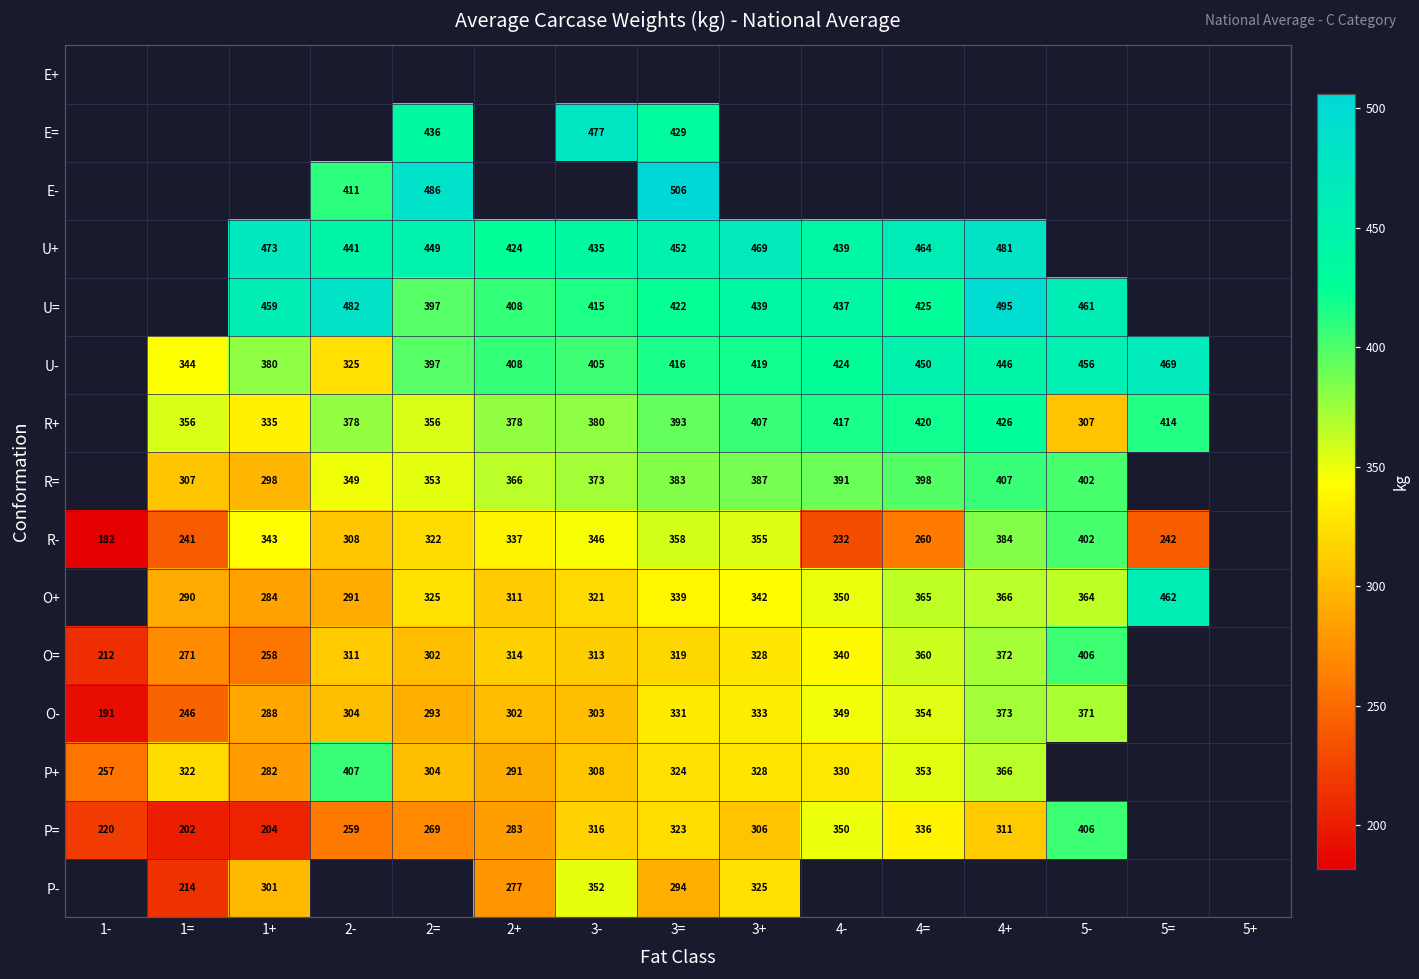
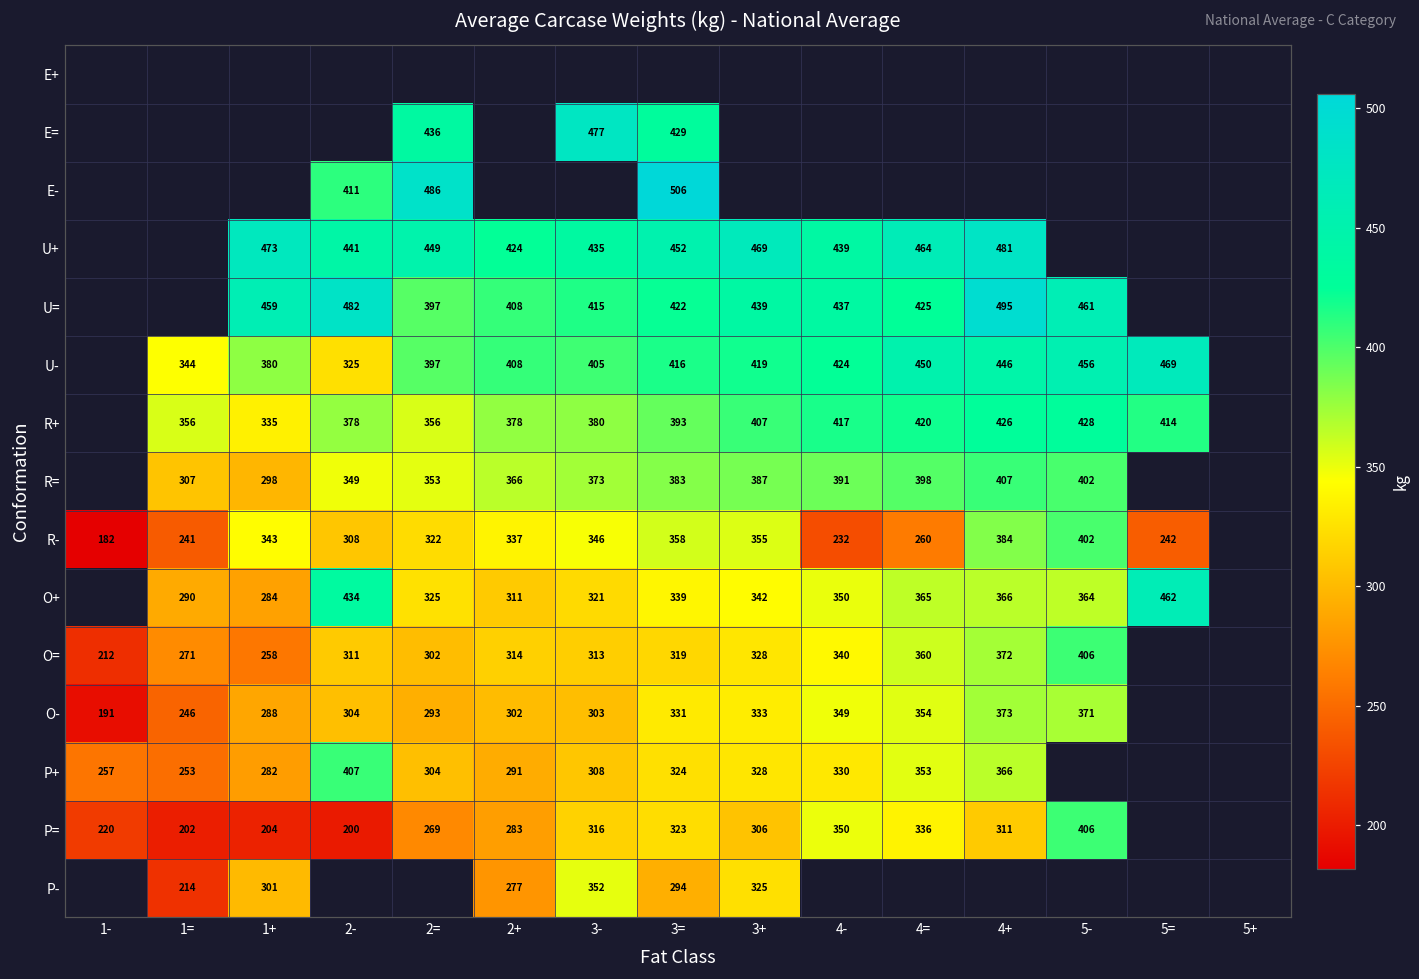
  {
    "E=": {
      "2=": 436,
      "3-": 477,
      "3=": 429
    },
    "E-": {
      "2-": 411,
      "2=": 486,
      "3=": 506
    },
    "U+": {
      "1+": 473,
      "2-": 441,
      "2=": 449,
      "2+": 424,
      "3-": 435,
      "3=": 452,
      "3+": 469,
      "4-": 439,
      "4=": 464,
      "4+": 481
    },
    "U=": {
      "1+": 459,
      "2-": 482,
      "2=": 397,
      "2+": 408,
      "3-": 415,
      "3=": 422,
      "3+": 439,
      "4-": 437,
      "4=": 425,
      "4+": 495,
      "5-": 461
    },
    "U-": {
      "1=": 344,
      "1+": 380,
      "2-": 325,
      "2=": 397,
      "2+": 408,
      "3-": 405,
      "3=": 416,
      "3+": 419,
      "4-": 424,
      "4=": 450,
      "4+": 446,
      "5-": 456,
      "5=": 469
    },
    "R+": {
      "1=": 356,
      "1+": 335,
      "2-": 378,
      "2=": 356,
      "2+": 378,
      "3-": 380,
      "3=": 393,
      "3+": 407,
      "4-": 417,
      "4=": 420,
      "4+": 426,
-     "5-": 307,
+     "5-": 428,
      "5=": 414
    },
    "R=": {
      "1=": 307,
      "1+": 298,
      "2-": 349,
      "2=": 353,
      "2+": 366,
      "3-": 373,
      "3=": 383,
      "3+": 387,
      "4-": 391,
      "4=": 398,
      "4+": 407,
      "5-": 402
    },
    "R-": {
      "1-": 182,
      "1=": 241,
      "1+": 343,
      "2-": 308,
      "2=": 322,
      "2+": 337,
      "3-": 346,
      "3=": 358,
      "3+": 355,
      "4-": 232,
      "4=": 260,
      "4+": 384,
      "5-": 402,
      "5=": 242
    },
    "O+": {
      "1=": 290,
      "1+": 284,
-     "2-": 291,
+     "2-": 434,
      "2=": 325,
      "2+": 311,
      "3-": 321,
      "3=": 339,
      "3+": 342,
      "4-": 350,
      "4=": 365,
      "4+": 366,
      "5-": 364,
      "5=": 462
    },
    "O=": {
      "1-": 212,
      "1=": 271,
      "1+": 258,
      "2-": 311,
      "2=": 302,
      "2+": 314,
      "3-": 313,
      "3=": 319,
      "3+": 328,
      "4-": 340,
      "4=": 360,
      "4+": 372,
      "5-": 406
    },
    "O-": {
      "1-": 191,
      "1=": 246,
      "1+": 288,
      "2-": 304,
      "2=": 293,
      "2+": 302,
      "3-": 303,
      "3=": 331,
      "3+": 333,
      "4-": 349,
      "4=": 354,
      "4+": 373,
      "5-": 371
    },
    "P+": {
      "1-": 257,
-     "1=": 322,
+     "1=": 253,
      "1+": 282,
      "2-": 407,
      "2=": 304,
      "2+": 291,
      "3-": 308,
      "3=": 324,
      "3+": 328,
      "4-": 330,
      "4=": 353,
      "4+": 366
    },
    "P=": {
      "1-": 220,
      "1=": 202,
      "1+": 204,
-     "2-": 259,
+     "2-": 200,
      "2=": 269,
      "2+": 283,
      "3-": 316,
      "3=": 323,
      "3+": 306,
      "4-": 350,
      "4=": 336,
      "4+": 311,
      "5-": 406
    },
    "P-": {
      "1=": 214,
      "1+": 301,
      "2+": 277,
      "3-": 352,
      "3=": 294,
      "3+": 325
    }
  }
